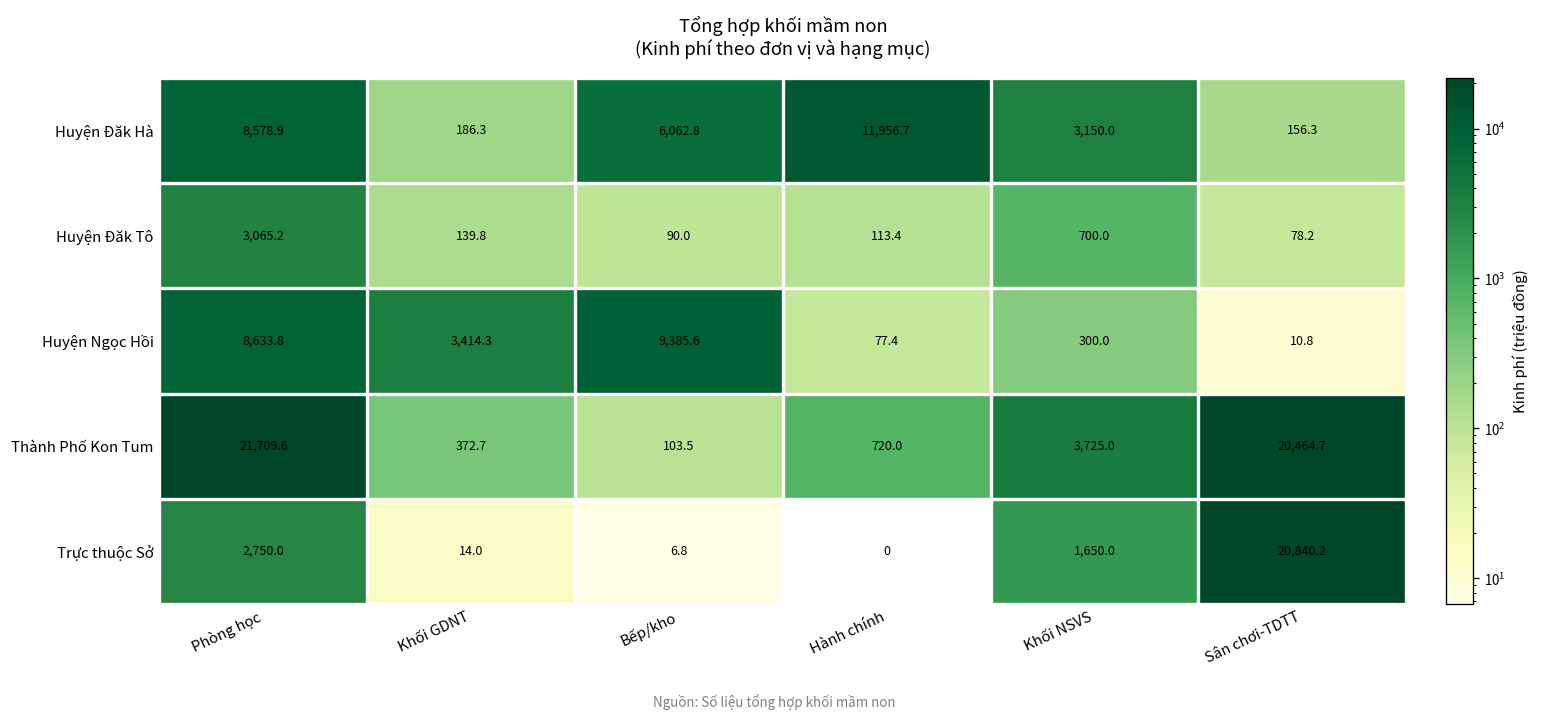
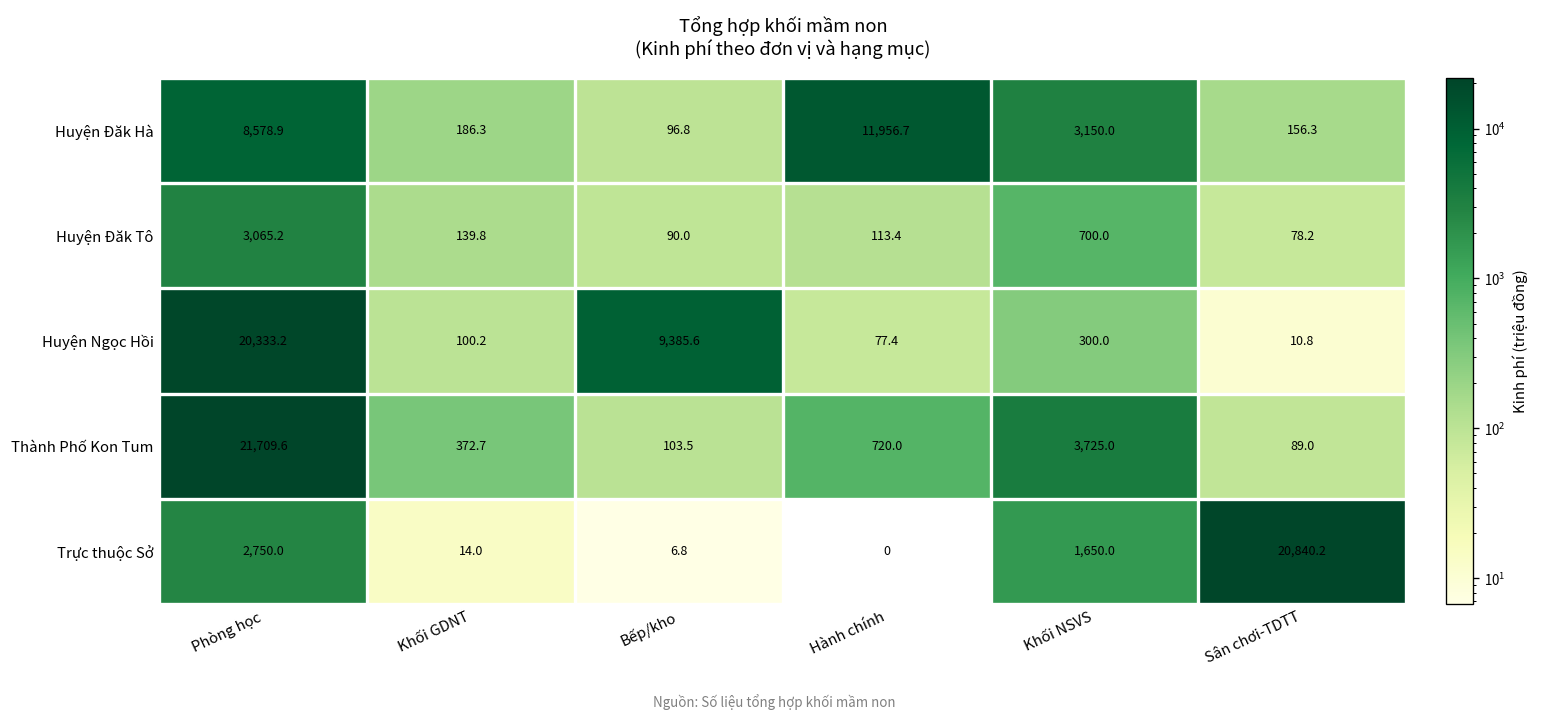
  {
    "Huyện Đăk Hà": {
      "Phòng học": "8,578.9",
      "Khối GDNT": "186.3",
-     "Bếp/kho": "6,062.8",
+     "Bếp/kho": "96.8",
      "Hành chính": "11,956.7",
      "Khối NSVS": "3,150.0",
      "Sân chơi-TDTT": "156.3"
    },
    "Huyện Đăk Tô": {
      "Phòng học": "3,065.2",
      "Khối GDNT": "139.8",
      "Bếp/kho": "90.0",
      "Hành chính": "113.4",
      "Khối NSVS": "700.0",
      "Sân chơi-TDTT": "78.2"
    },
    "Huyện Ngọc Hồi": {
-     "Phòng học": "8,633.8",
-     "Khối GDNT": "3,414.3",
+     "Phòng học": "20,333.2",
+     "Khối GDNT": "100.2",
      "Bếp/kho": "9,385.6",
      "Hành chính": "77.4",
      "Khối NSVS": "300.0",
      "Sân chơi-TDTT": "10.8"
    },
    "Thành Phố Kon Tum": {
      "Phòng học": "21,709.6",
      "Khối GDNT": "372.7",
      "Bếp/kho": "103.5",
      "Hành chính": "720.0",
      "Khối NSVS": "3,725.0",
-     "Sân chơi-TDTT": "20,464.7"
+     "Sân chơi-TDTT": "89.0"
    },
    "Trực thuộc Sở": {
      "Phòng học": "2,750.0",
      "Khối GDNT": "14.0",
      "Bếp/kho": "6.8",
      "Hành chính": "0",
      "Khối NSVS": "1,650.0",
      "Sân chơi-TDTT": "20,840.2"
    }
  }
